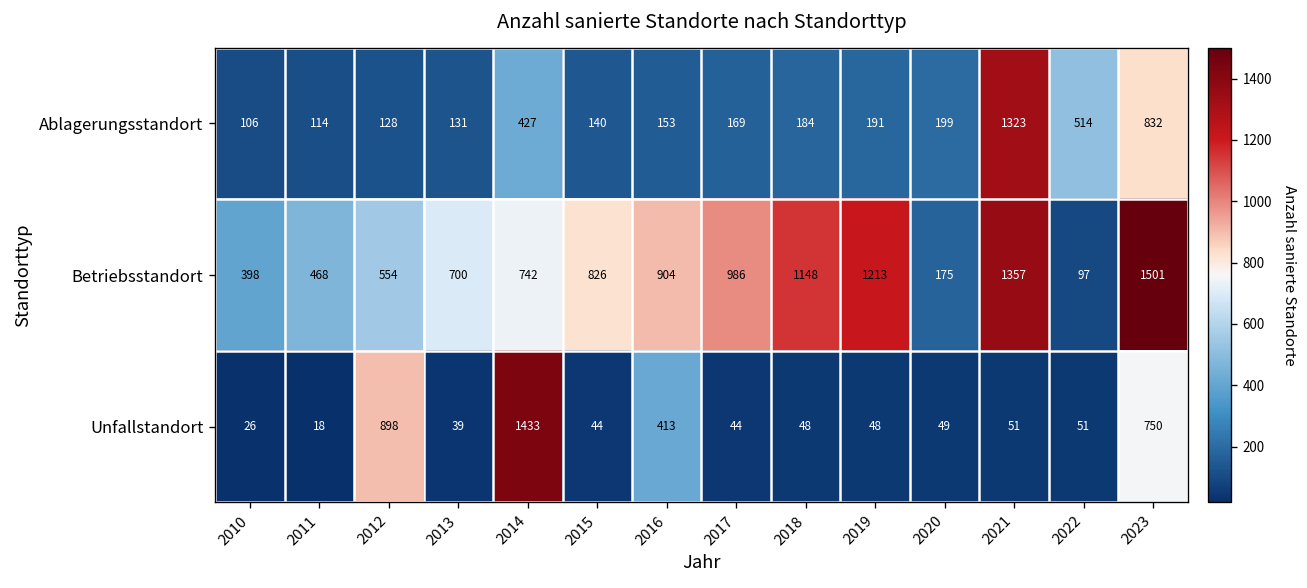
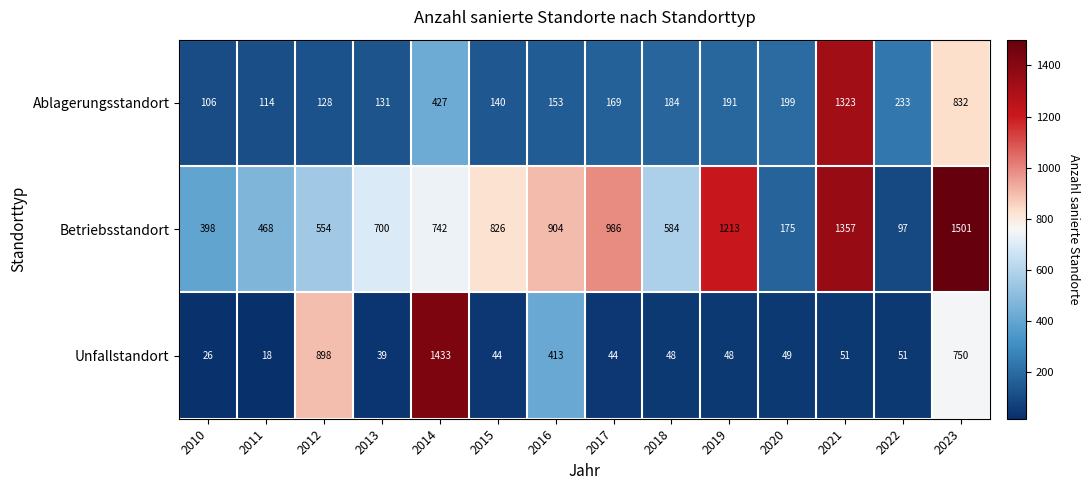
  {
    "Ablagerungsstandort": {
      "2010": 106,
      "2011": 114,
      "2012": 128,
      "2013": 131,
      "2014": 427,
      "2015": 140,
      "2016": 153,
      "2017": 169,
      "2018": 184,
      "2019": 191,
      "2020": 199,
      "2021": 1323,
-     "2022": 514,
+     "2022": 233,
      "2023": 832
    },
    "Betriebsstandort": {
      "2010": 398,
      "2011": 468,
      "2012": 554,
      "2013": 700,
      "2014": 742,
      "2015": 826,
      "2016": 904,
      "2017": 986,
-     "2018": 1148,
+     "2018": 584,
      "2019": 1213,
      "2020": 175,
      "2021": 1357,
      "2022": 97,
      "2023": 1501
    },
    "Unfallstandort": {
      "2010": 26,
      "2011": 18,
      "2012": 898,
      "2013": 39,
      "2014": 1433,
      "2015": 44,
      "2016": 413,
      "2017": 44,
      "2018": 48,
      "2019": 48,
      "2020": 49,
      "2021": 51,
      "2022": 51,
      "2023": 750
    }
  }
